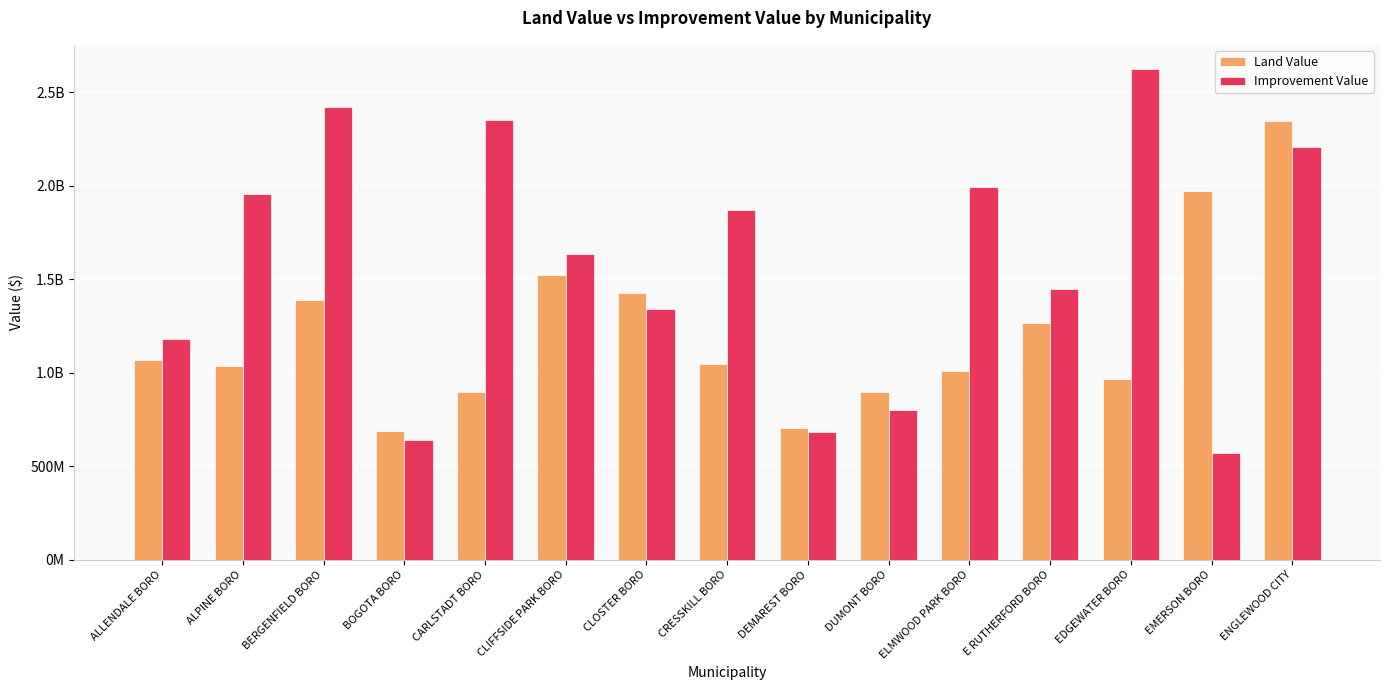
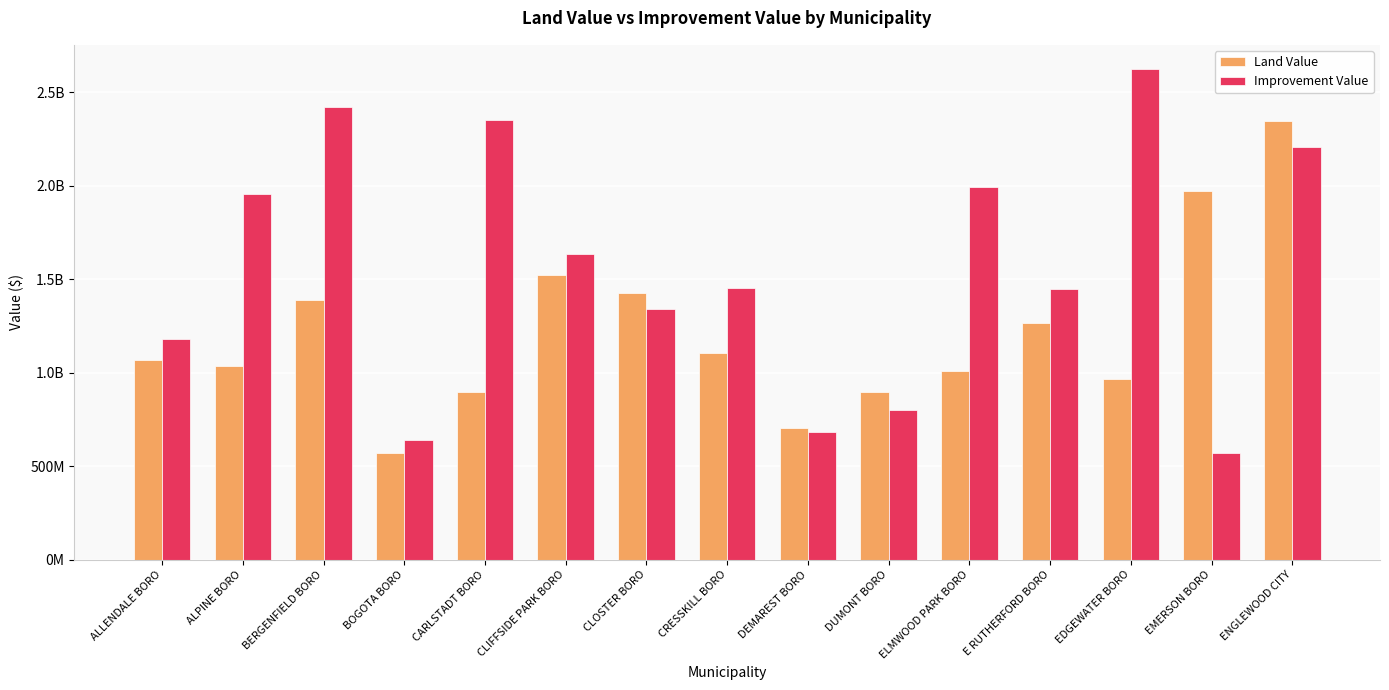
  {
    "Land Value": {
      "ALLENDALE BORO": 1070000000,
      "ALPINE BORO": 1040000000,
      "BERGENFIELD BORO": 1390000000,
-     "BOGOTA BORO": 690000000,
+     "BOGOTA BORO": 570000000,
      "CARLSTADT BORO": 900000000,
      "CLIFFSIDE PARK BORO": 1520000000,
      "CLOSTER BORO": 1430000000,
-     "CRESSKILL BORO": 1050000000,
+     "CRESSKILL BORO": 1100000000,
      "DEMAREST BORO": 710000000,
      "DUMONT BORO": 890000000,
      "ELMWOOD PARK BORO": 1010000000,
      "E RUTHERFORD BORO": 1270000000,
      "EDGEWATER BORO": 960000000,
      "EMERSON BORO": 1970000000,
      "ENGLEWOOD CITY": 2350000000
    },
    "Improvement Value": {
      "ALLENDALE BORO": 1180000000,
      "ALPINE BORO": 1950000000,
      "BERGENFIELD BORO": 2420000000,
      "BOGOTA BORO": 640000000,
      "CARLSTADT BORO": 2350000000,
      "CLIFFSIDE PARK BORO": 1630000000,
      "CLOSTER BORO": 1340000000,
-     "CRESSKILL BORO": 1870000000,
+     "CRESSKILL BORO": 1450000000,
      "DEMAREST BORO": 680000000,
      "DUMONT BORO": 800000000,
      "ELMWOOD PARK BORO": 1990000000,
      "E RUTHERFORD BORO": 1450000000,
      "EDGEWATER BORO": 2620000000,
      "EMERSON BORO": 570000000,
      "ENGLEWOOD CITY": 2210000000
    }
  }
